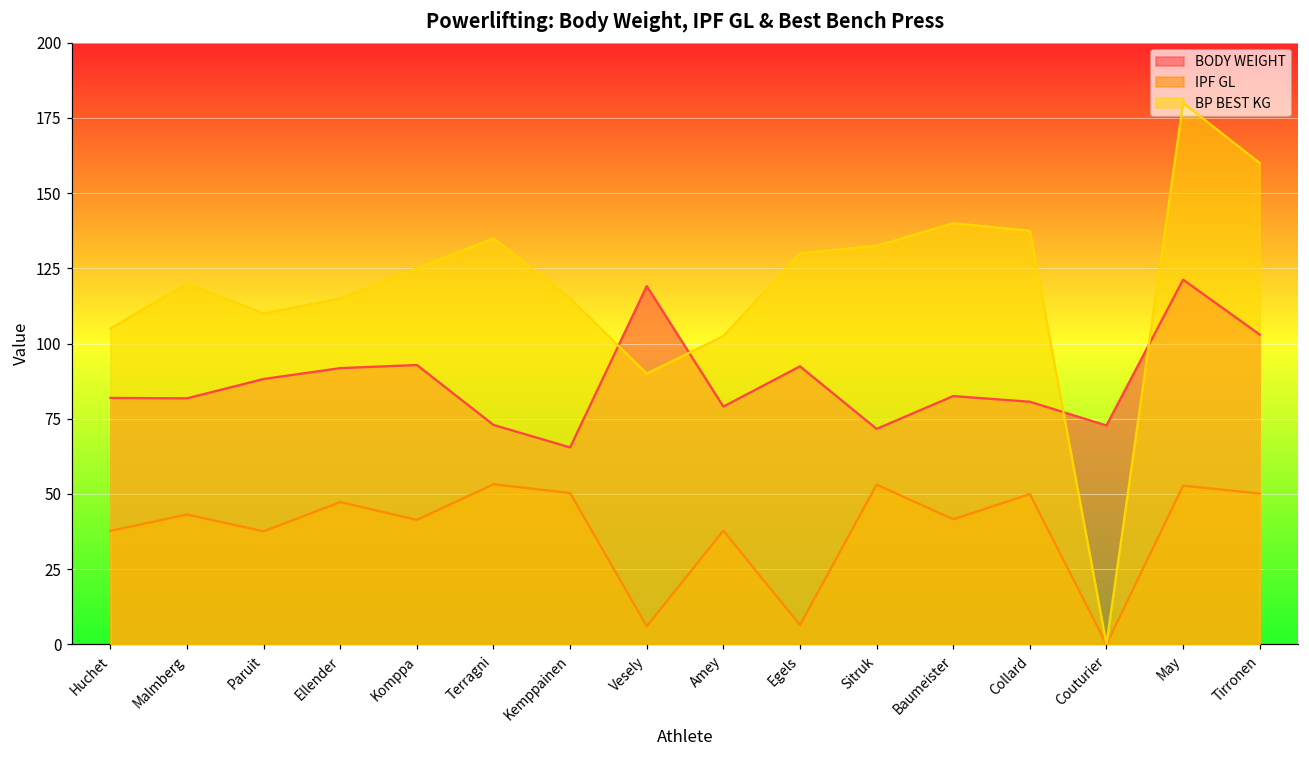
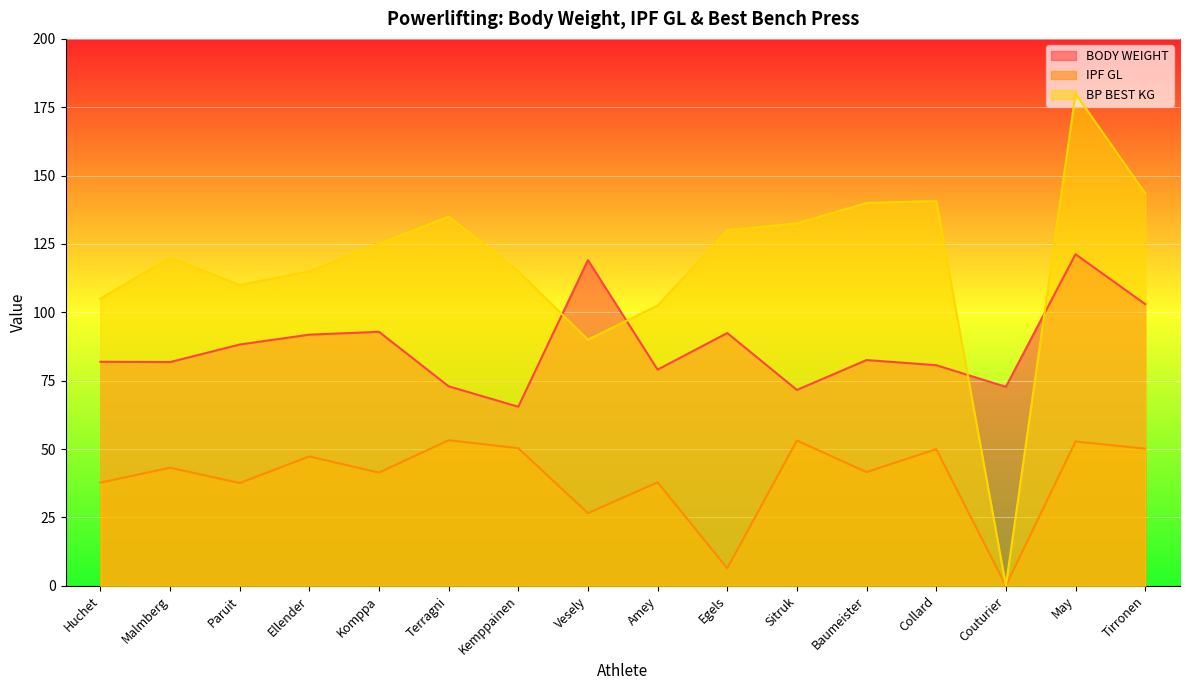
  {
    "BODY WEIGHT": {
      "Huchet": 82,
      "Malmberg": 82,
      "Paruit": 88,
      "Ellender": 92,
      "Komppa": 93,
      "Terragni": 73,
      "Kemppainen": 65,
      "Vesely": 119,
      "Amey": 79,
      "Egels": 92,
      "Sitruk": 72,
      "Baumeister": 83,
      "Collard": 81,
      "Couturier": 73,
      "May": 121,
      "Tirronen": 103
    },
    "IPF GL": {
      "Huchet": 38,
      "Malmberg": 43,
      "Paruit": 38,
      "Ellender": 47,
      "Komppa": 41,
      "Terragni": 53,
      "Kemppainen": 50,
-     "Vesely": 6,
+     "Vesely": 27,
      "Amey": 38,
      "Egels": 6,
      "Sitruk": 53,
      "Baumeister": 42,
      "Collard": 50,
      "May": 53,
      "Tirronen": 50
    },
    "BP BEST KG": {
      "Huchet": 105,
      "Malmberg": 120,
      "Paruit": 110,
      "Ellender": 115,
      "Komppa": 125,
      "Terragni": 135,
      "Kemppainen": 115,
      "Vesely": 90,
      "Amey": 103,
      "Egels": 130,
      "Sitruk": 133,
      "Baumeister": 140,
-     "Collard": 138,
-     "Tirronen": 160
+     "Collard": 141,
+     "Tirronen": 144
    }
  }
